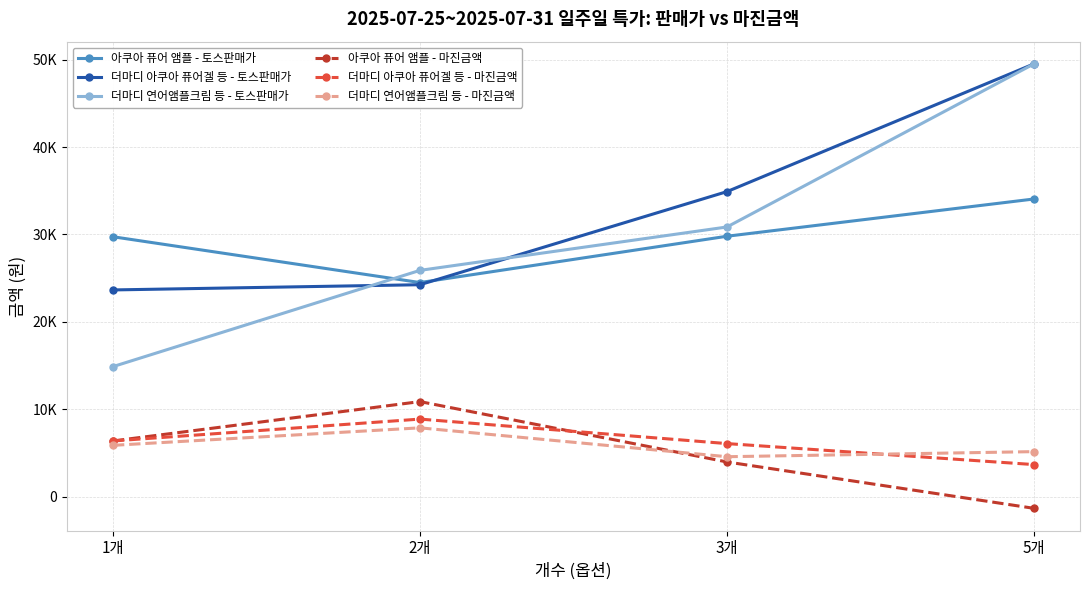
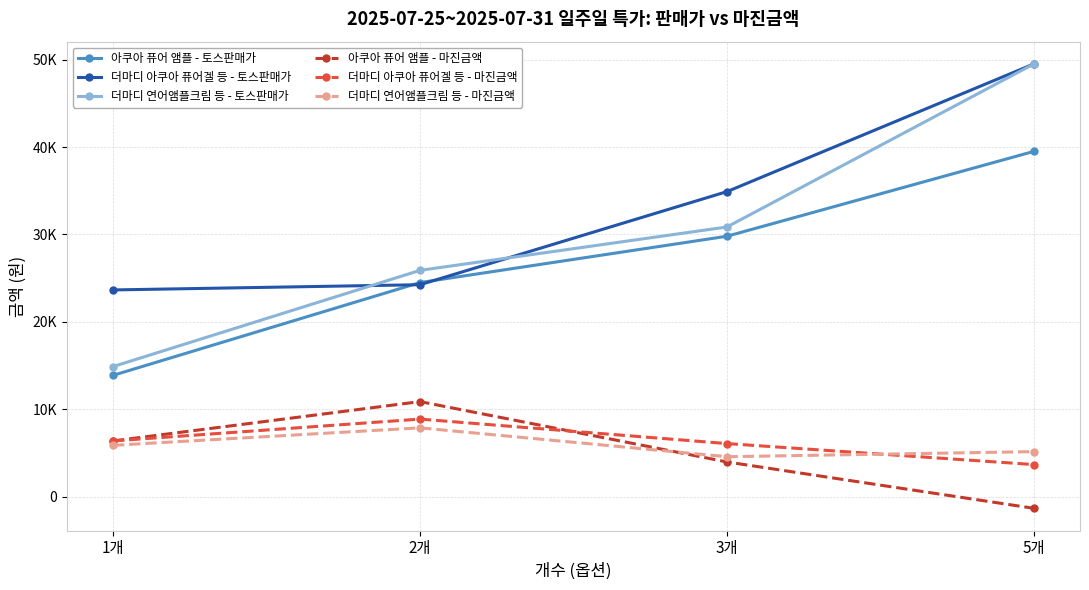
  {
    "아쿠아 퓨어 앰플 - 토스판매가": {
-     "1개": 30000,
+     "1개": 14000,
      "3개": 30000,
-     "5개": 34000
+     "5개": 40000
    },
    "더마디 아쿠아 퓨어겔 등 - 토스판매가": {
      "1개": 24000,
      "3개": 35000
    },
    "더마디 연어앰플크림 등 - 토스판매가": {
      "1개": 15000,
      "2개": 26000,
      "3개": 31000
    },
    "더마디 연어앰플크림 등 - 마진금액": {
      "1개": 6000,
      "2개": 8000,
      "3개": 5000,
      "5개": 5000
    }
  }
